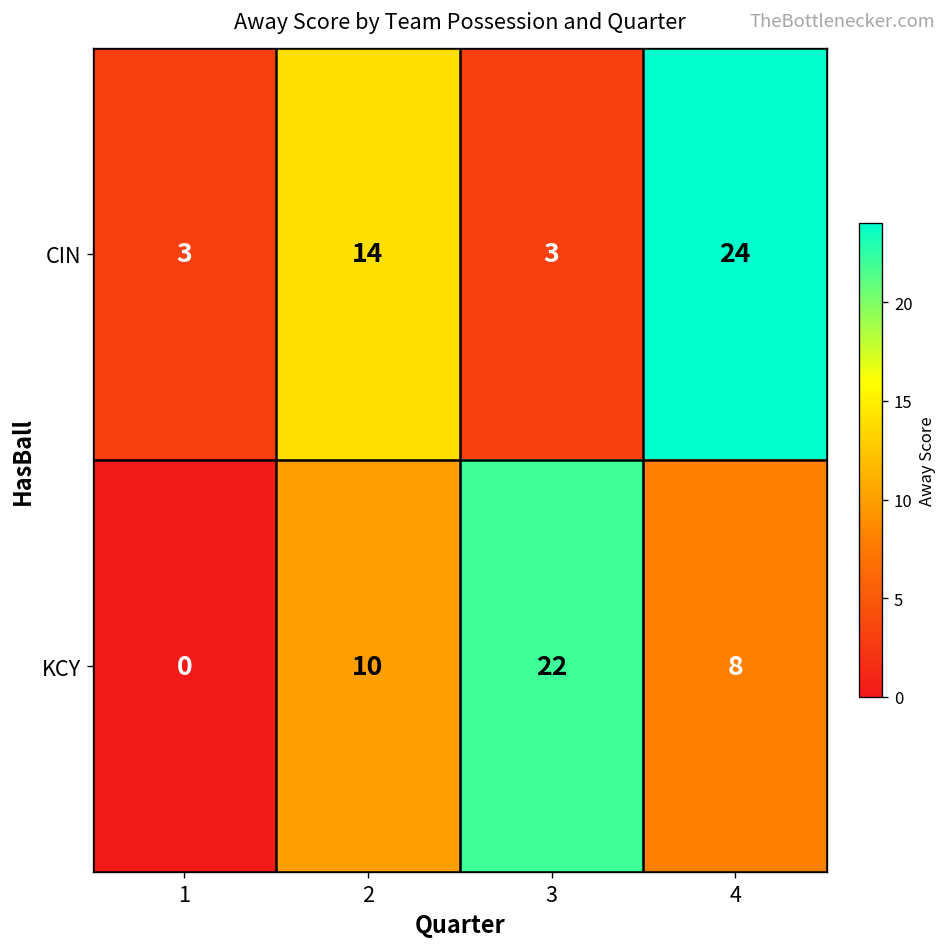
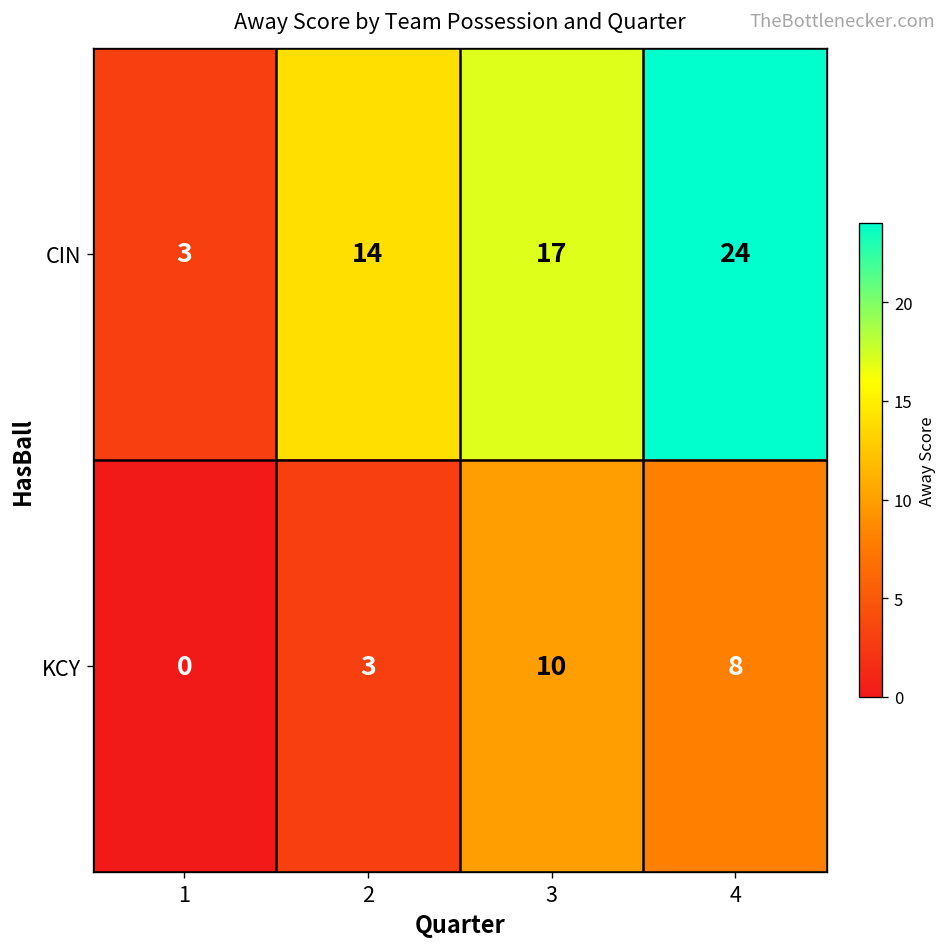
  {
    "CIN": {
      "1": 3,
      "2": 14,
-     "3": 3,
+     "3": 17,
      "4": 24
    },
    "KCY": {
      "1": 0,
-     "2": 10,
-     "3": 22,
+     "2": 3,
+     "3": 10,
      "4": 8
    }
  }
